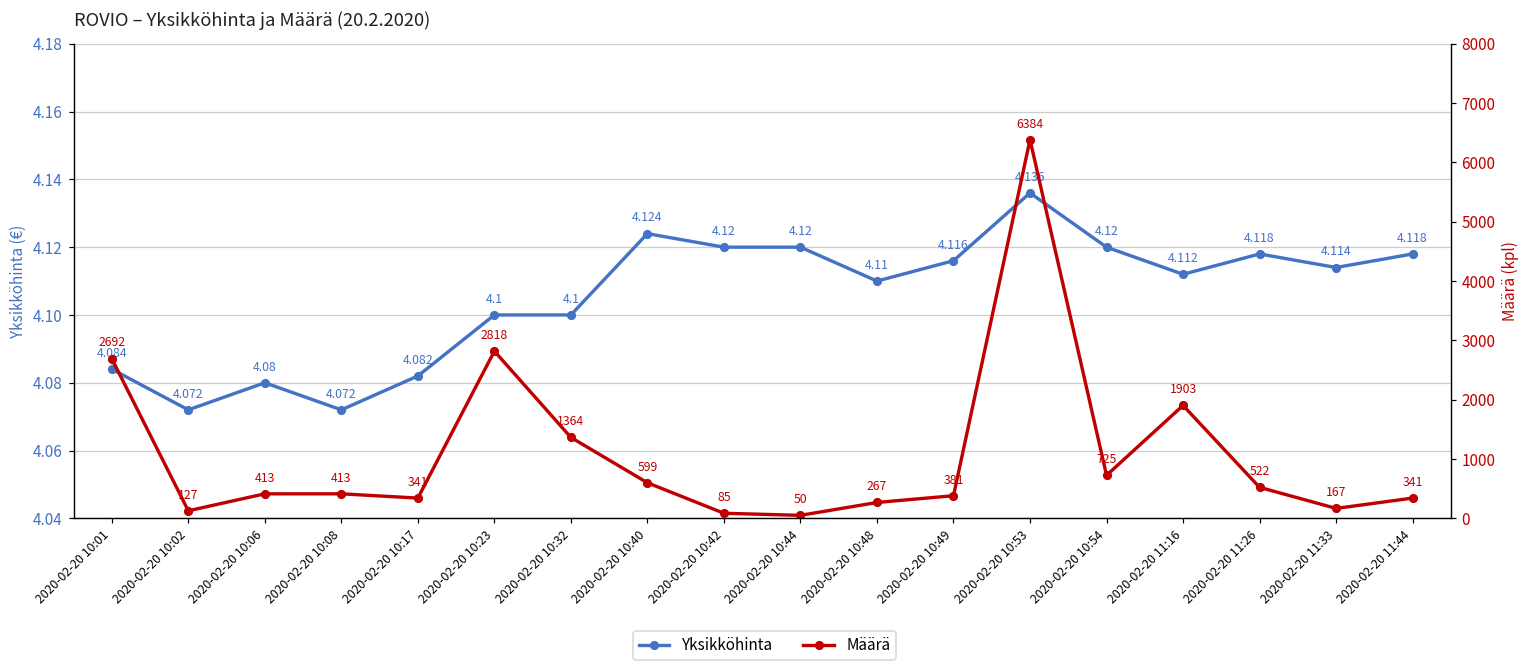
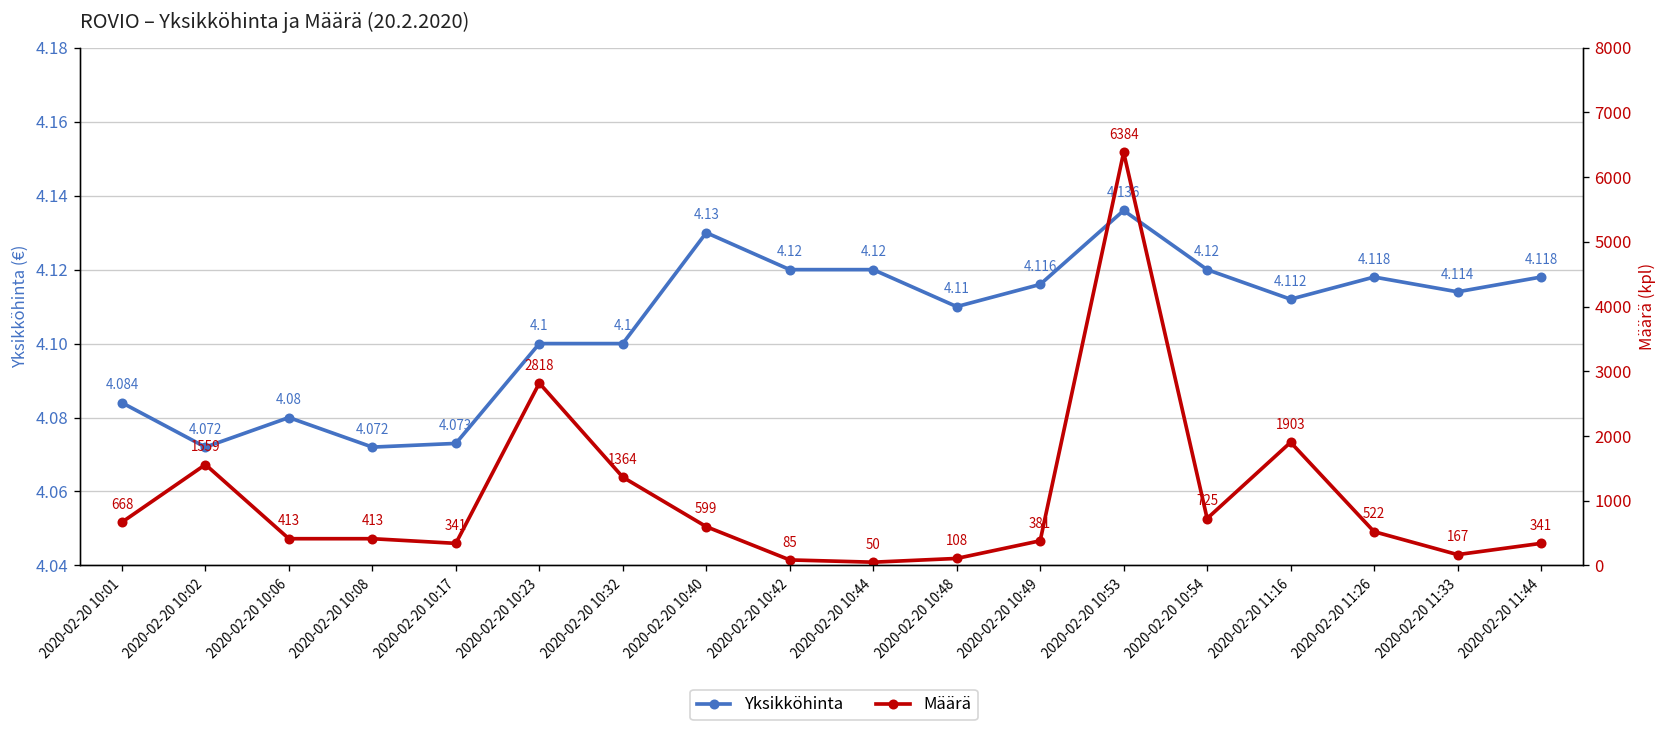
  {
    "Yksikköhinta": {
      "2020-02-20 10:02": 4.072,
      "2020-02-20 10:06": 4.08,
      "2020-02-20 10:08": 4.072,
-     "2020-02-20 10:17": 4.082,
+     "2020-02-20 10:17": 4.073,
      "2020-02-20 10:23": 4.1,
      "2020-02-20 10:32": 4.1,
-     "2020-02-20 10:40": 4.124,
+     "2020-02-20 10:40": 4.13,
      "2020-02-20 10:42": 4.12,
      "2020-02-20 10:44": 4.12,
      "2020-02-20 10:48": 4.11,
      "2020-02-20 10:49": 4.116,
      "2020-02-20 10:53": 4.136,
      "2020-02-20 10:54": 4.12,
      "2020-02-20 11:16": 4.112,
      "2020-02-20 11:26": 4.118,
      "2020-02-20 11:33": 4.114,
      "2020-02-20 11:44": 4.118
    },
    "Määrä": {
-     "2020-02-20 10:01": 2692,
-     "2020-02-20 10:02": 127,
+     "2020-02-20 10:01": 668,
+     "2020-02-20 10:02": 1559,
      "2020-02-20 10:06": 413,
      "2020-02-20 10:08": 413,
      "2020-02-20 10:17": 341,
      "2020-02-20 10:23": 2818,
      "2020-02-20 10:32": 1364,
      "2020-02-20 10:40": 599,
      "2020-02-20 10:42": 85,
      "2020-02-20 10:44": 50,
-     "2020-02-20 10:48": 267,
+     "2020-02-20 10:48": 108,
      "2020-02-20 10:49": 381,
      "2020-02-20 10:53": 6384,
      "2020-02-20 10:54": 725,
      "2020-02-20 11:16": 1903,
      "2020-02-20 11:26": 522,
      "2020-02-20 11:33": 167,
      "2020-02-20 11:44": 341
    }
  }
